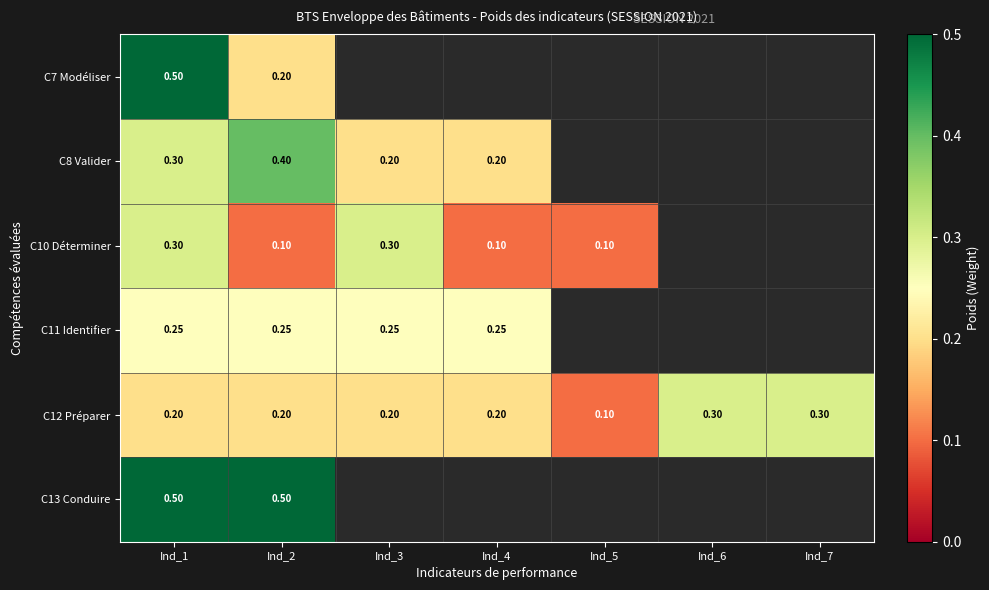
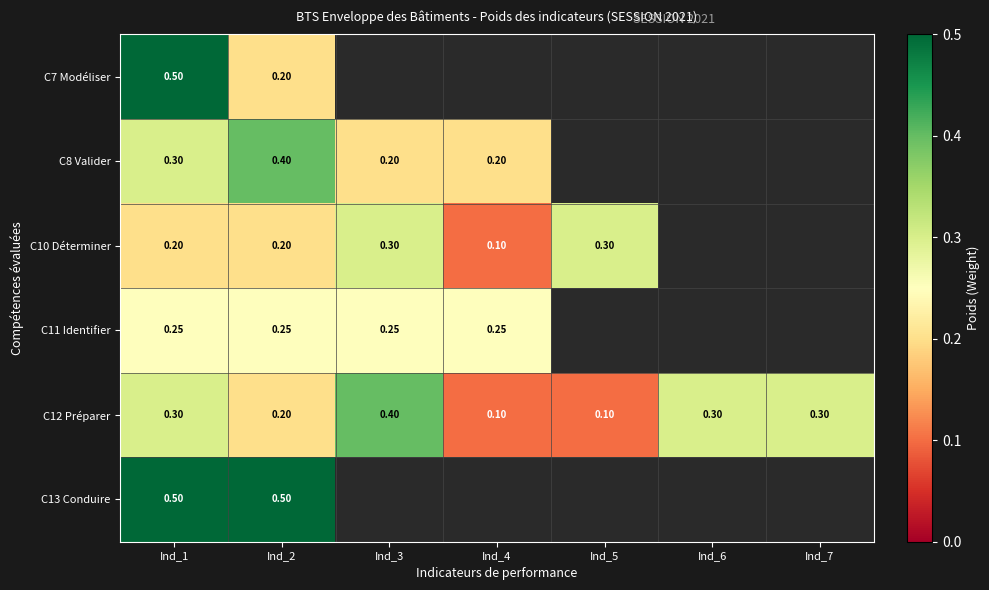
  {
    "C7 Modéliser": {
      "Ind_1": 0.50,
      "Ind_2": 0.20
    },
    "C8 Valider": {
      "Ind_1": 0.30,
      "Ind_2": 0.40,
      "Ind_3": 0.20,
      "Ind_4": 0.20
    },
    "C10 Déterminer": {
-     "Ind_1": 0.30,
-     "Ind_2": 0.10,
+     "Ind_1": 0.20,
+     "Ind_2": 0.20,
      "Ind_3": 0.30,
      "Ind_4": 0.10,
-     "Ind_5": 0.10
+     "Ind_5": 0.30
    },
    "C11 Identifier": {
      "Ind_1": 0.25,
      "Ind_2": 0.25,
      "Ind_3": 0.25,
      "Ind_4": 0.25
    },
    "C12 Préparer": {
-     "Ind_1": 0.20,
+     "Ind_1": 0.30,
      "Ind_2": 0.20,
-     "Ind_3": 0.20,
-     "Ind_4": 0.20,
+     "Ind_3": 0.40,
+     "Ind_4": 0.10,
      "Ind_5": 0.10,
      "Ind_6": 0.30,
      "Ind_7": 0.30
    },
    "C13 Conduire": {
      "Ind_1": 0.50,
      "Ind_2": 0.50
    }
  }
